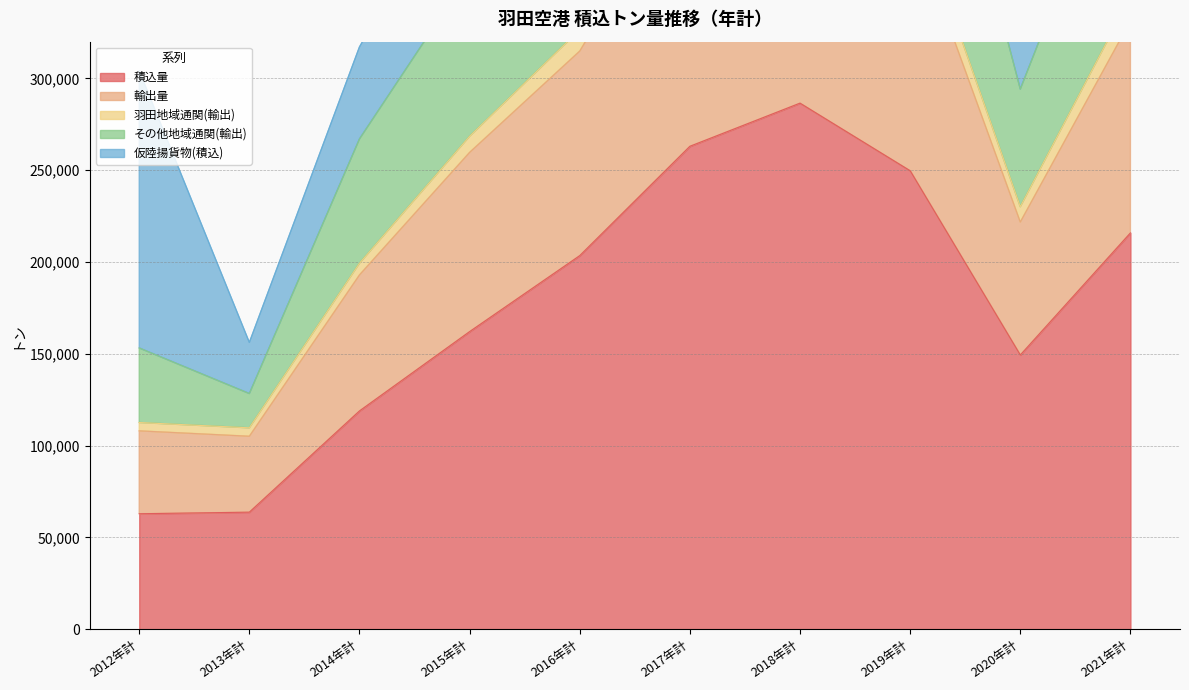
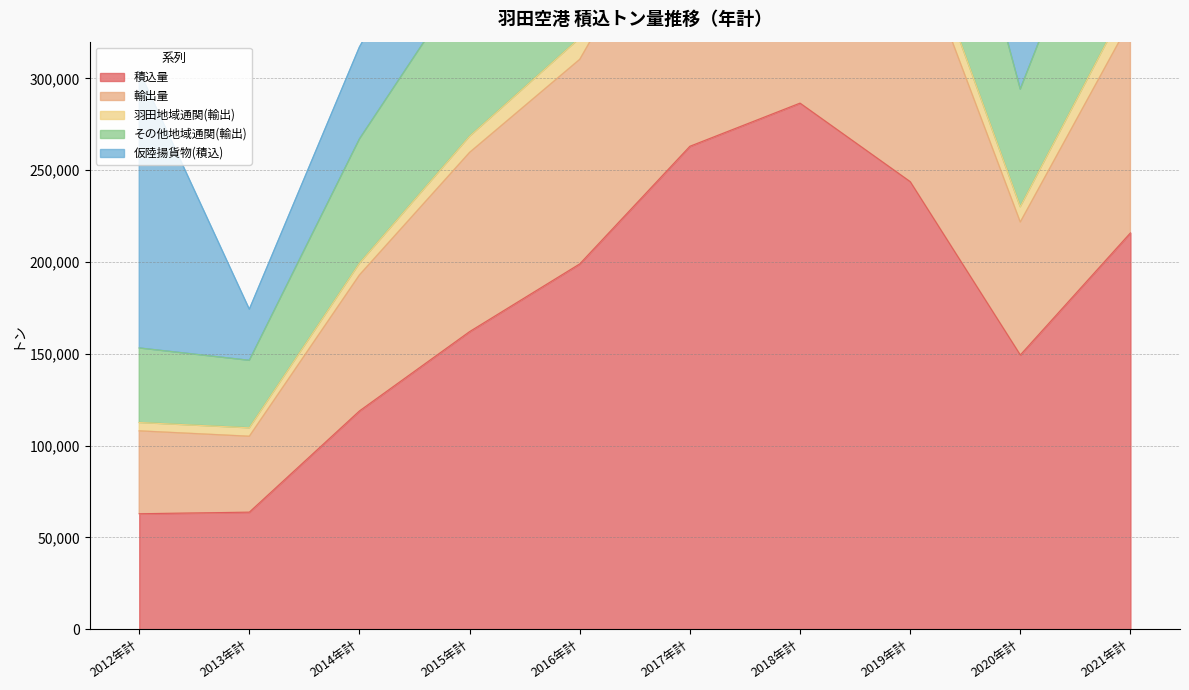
  {
    "積込量": {
      "2012年計": "63,000",
      "2013年計": "64,000",
      "2014年計": "119,000",
      "2015年計": "162,000",
-     "2016年計": "203,000",
+     "2016年計": "199,000",
      "2017年計": "263,000",
      "2018年計": "287,000",
-     "2019年計": "250,000",
+     "2019年計": "244,000",
      "2020年計": "149,000",
      "2021年計": "216,000"
    },
    "その他地域通関(輸出)": {
      "2012年計": "41,000",
-     "2013年計": "19,000",
+     "2013年計": "37,000",
      "2014年計": "68,000",
      "2020年計": "64,000"
    },
    "仮陸揚貨物(積込)": {
      "2013年計": "28,000",
      "2014年計": "50,000"
    }
  }
